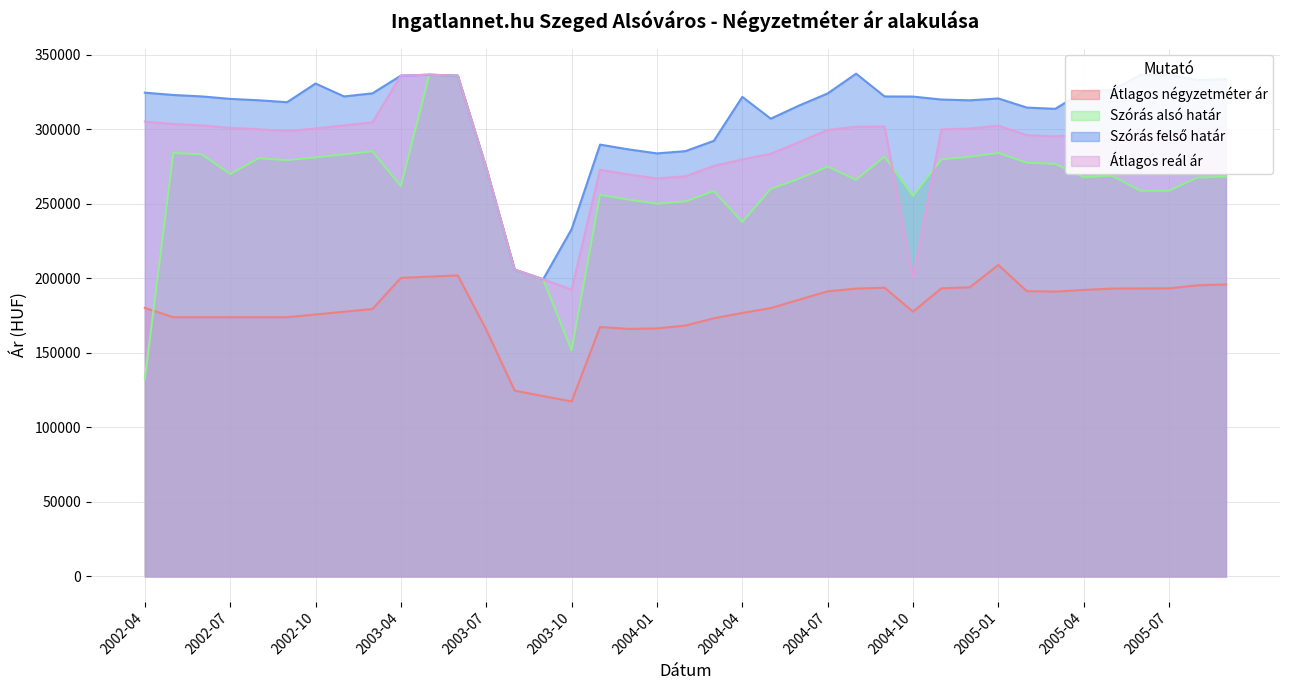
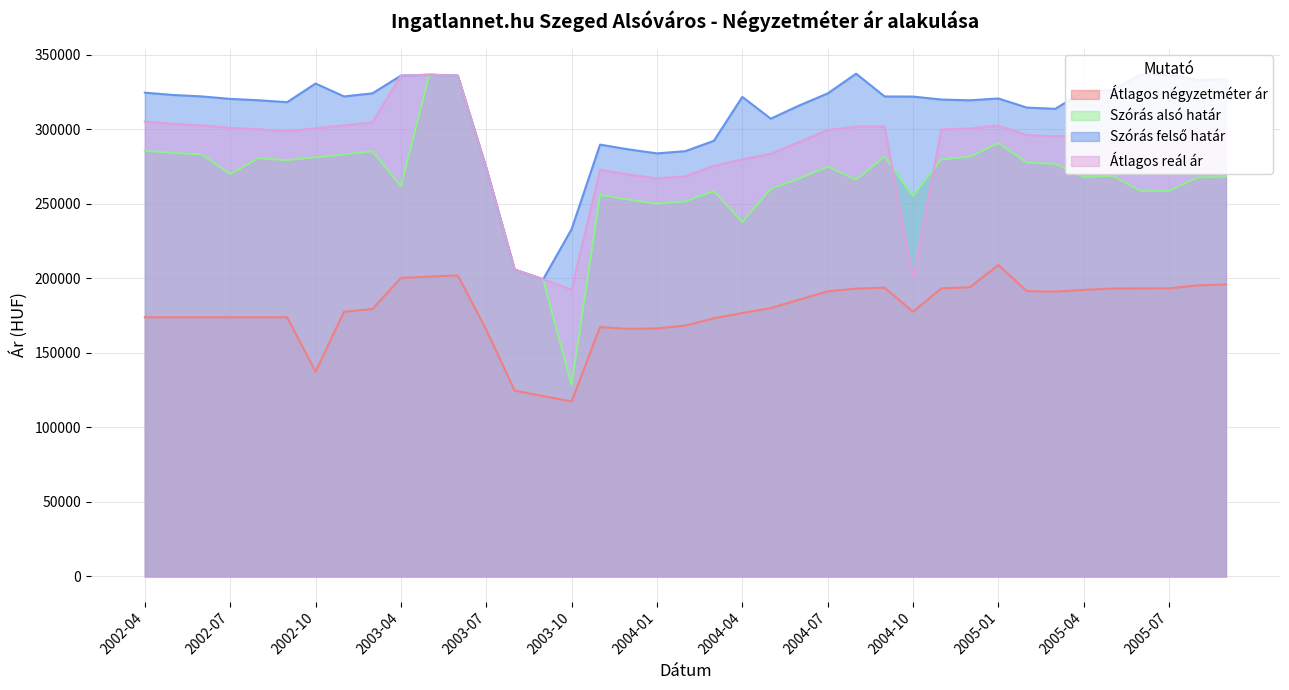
  {
    "Átlagos négyzetméter ár": {
-     "2002-04": 180000,
+     "2002-04": 174000,
      "2002-07": 174000,
-     "2002-10": 176000,
+     "2002-10": 137000,
      "2003-04": 200000,
      "2003-07": 166000,
      "2003-10": 117000,
      "2004-01": 166000,
      "2004-04": 177000,
      "2004-07": 191000,
      "2004-10": 178000,
      "2005-01": 209000,
      "2005-04": 192000,
      "2005-07": 193000
    },
    "Szórás alsó határ": {
-     "2002-04": 133000,
+     "2002-04": 286000,
      "2002-07": 270000,
      "2002-10": 281000,
      "2003-04": 262000,
-     "2003-10": 152000,
+     "2003-10": 128000,
      "2004-01": 250000,
      "2004-04": 238000,
      "2004-07": 275000,
      "2004-10": 255000,
-     "2005-01": 284000,
+     "2005-01": 291000,
      "2005-04": 268000,
      "2005-07": 259000
    },
    "Szórás felső határ": {
      "2002-04": 325000,
      "2002-07": 320000,
      "2002-10": 331000,
      "2003-10": 233000,
      "2004-01": 284000,
      "2004-04": 322000,
      "2004-07": 324000,
      "2004-10": 322000,
      "2005-01": 321000
    },
    "Átlagos reál ár": {
      "2002-04": 305000,
      "2002-07": 301000,
      "2002-10": 301000,
      "2003-10": 192000,
      "2004-01": 267000,
      "2004-04": 280000,
      "2004-07": 300000,
      "2004-10": 201000,
      "2005-01": 302000
    }
  }
